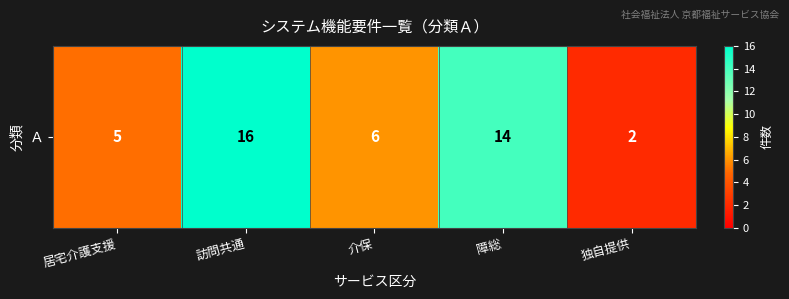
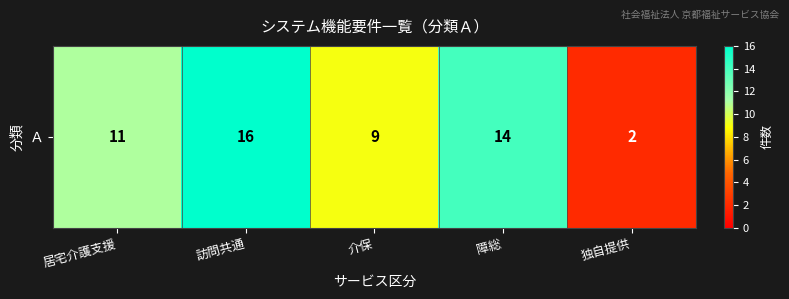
  {
    "Ａ": {
-     "居宅介護支援": 5,
+     "居宅介護支援": 11,
      "訪問共通": 16,
-     "介保": 6,
+     "介保": 9,
      "障総": 14,
      "独自提供": 2
    }
  }
